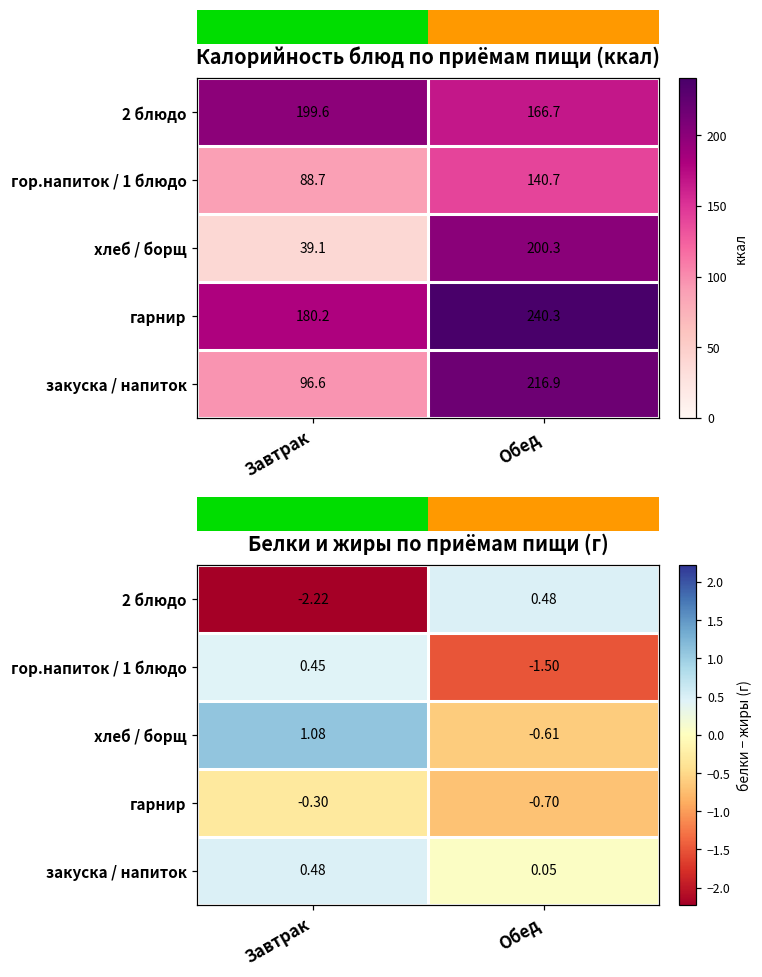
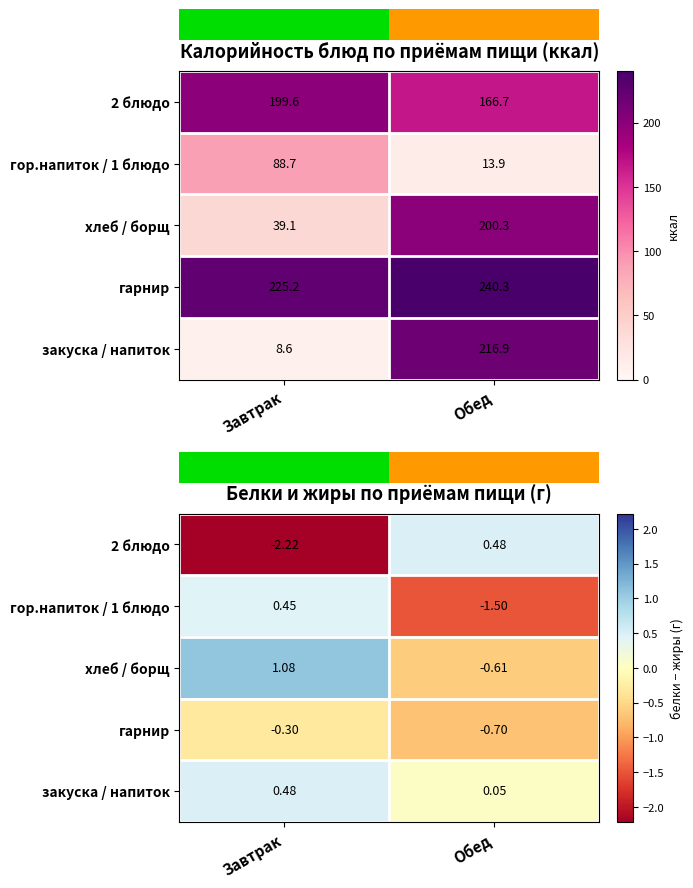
  {
    "Калорийность блюд по приёмам пищи (ккал)": {
      "2 блюдо": {
        "Завтрак": 199.6,
        "Обед": 166.7
      },
      "гор.напиток / 1 блюдо": {
        "Завтрак": 88.7,
-       "Обед": 140.7
+       "Обед": 13.9
      },
      "хлеб / борщ": {
        "Завтрак": 39.1,
        "Обед": 200.3
      },
      "гарнир": {
-       "Завтрак": 180.2,
+       "Завтрак": 225.2,
        "Обед": 240.3
      },
      "закуска / напиток": {
-       "Завтрак": 96.6,
+       "Завтрак": 8.6,
        "Обед": 216.9
      }
    },
    "Белки и жиры по приёмам пищи (г)": {
      "2 блюдо": {
        "Завтрак": -2.22,
        "Обед": 0.48
      },
      "гор.напиток / 1 блюдо": {
        "Завтрак": 0.45,
        "Обед": -1.50
      },
      "хлеб / борщ": {
        "Завтрак": 1.08,
        "Обед": -0.61
      },
      "гарнир": {
        "Завтрак": -0.30,
        "Обед": -0.70
      },
      "закуска / напиток": {
        "Завтрак": 0.48,
        "Обед": 0.05
      }
    }
  }
